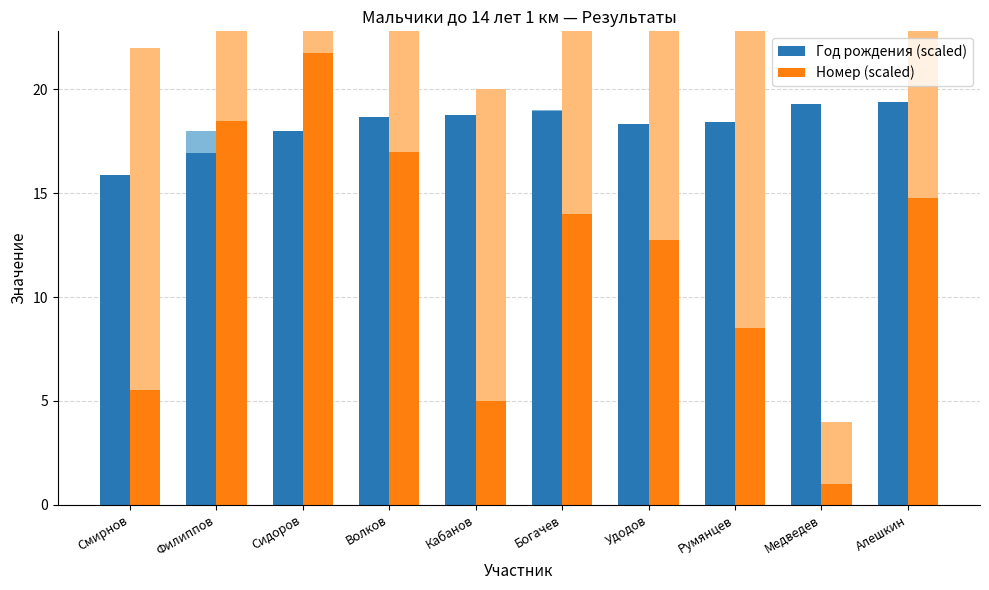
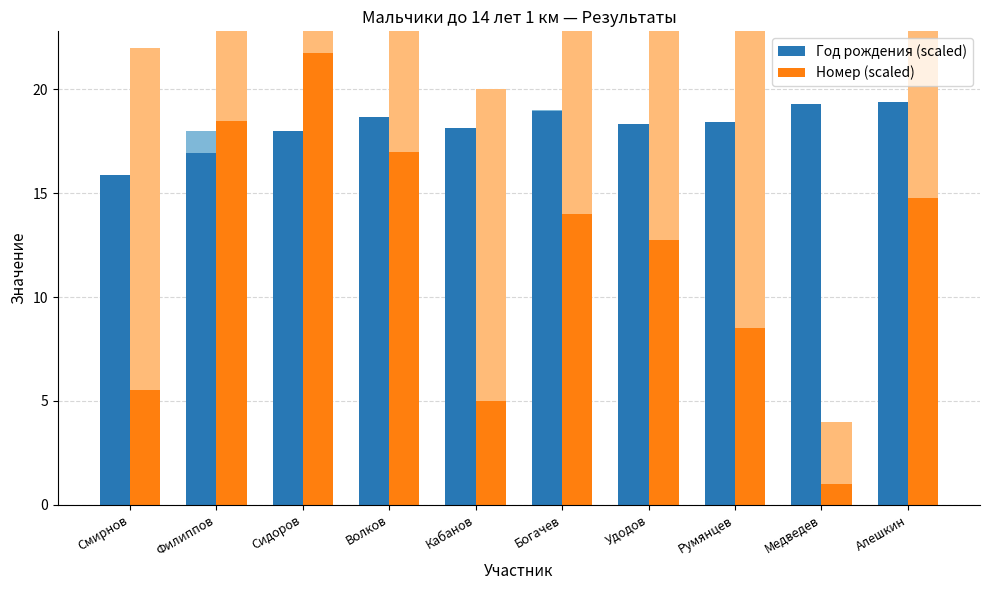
  {
    "Год рождения (scaled)": {
      "Смирнов": 15.9,
      "Сидоров": 18.0,
      "Волков": 18.7,
-     "Кабанов": 18.8,
+     "Кабанов": 18.2,
      "Богачев": 18.9,
      "Удодов": 18.3,
      "Румянцев": 18.4,
      "Медведев": 19.3,
      "Алешкин": 19.4
    }
  }
